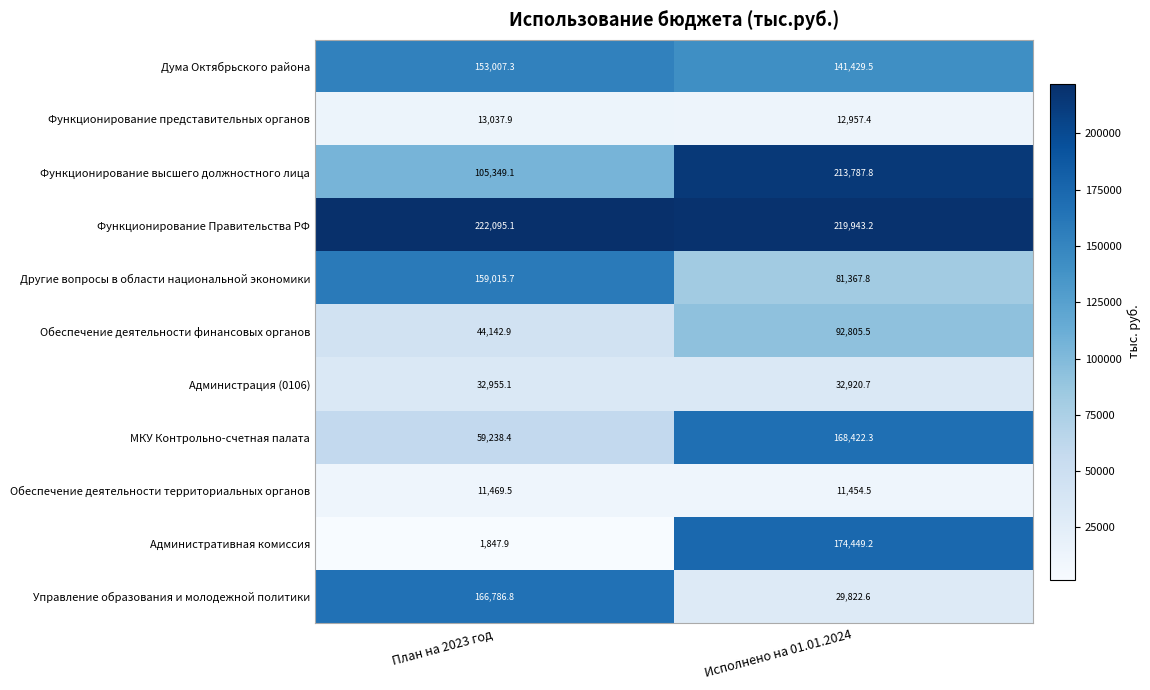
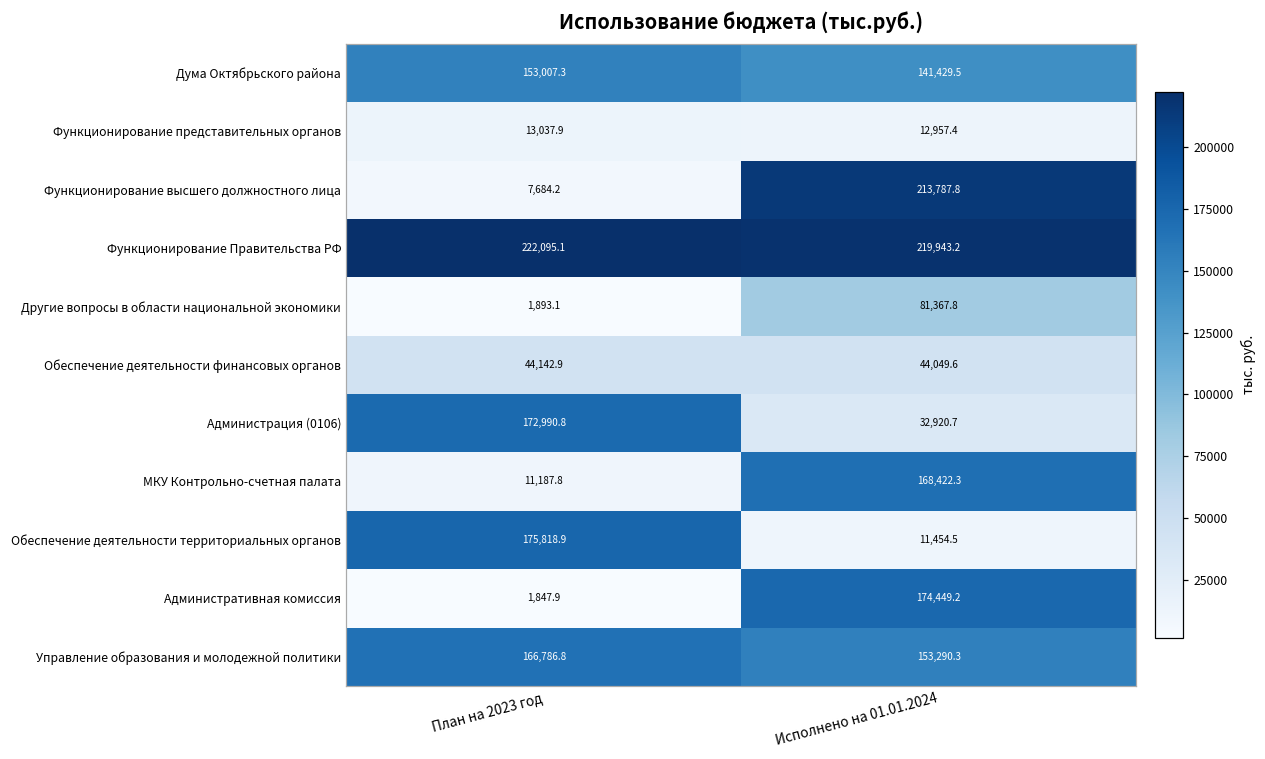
  {
    "Дума Октябрьского района": {
      "План на 2023 год": "153,007.3",
      "Исполнено на 01.01.2024": "141,429.5"
    },
    "Функционирование представительных органов": {
      "План на 2023 год": "13,037.9",
      "Исполнено на 01.01.2024": "12,957.4"
    },
    "Функционирование высшего должностного лица": {
-     "План на 2023 год": "105,349.1",
+     "План на 2023 год": "7,684.2",
      "Исполнено на 01.01.2024": "213,787.8"
    },
    "Функционирование Правительства РФ": {
      "План на 2023 год": "222,095.1",
      "Исполнено на 01.01.2024": "219,943.2"
    },
    "Другие вопросы в области национальной экономики": {
-     "План на 2023 год": "159,015.7",
+     "План на 2023 год": "1,893.1",
      "Исполнено на 01.01.2024": "81,367.8"
    },
    "Обеспечение деятельности финансовых органов": {
      "План на 2023 год": "44,142.9",
-     "Исполнено на 01.01.2024": "92,805.5"
+     "Исполнено на 01.01.2024": "44,049.6"
    },
    "Администрация (0106)": {
-     "План на 2023 год": "32,955.1",
+     "План на 2023 год": "172,990.8",
      "Исполнено на 01.01.2024": "32,920.7"
    },
    "МКУ Контрольно-счетная палата": {
-     "План на 2023 год": "59,238.4",
+     "План на 2023 год": "11,187.8",
      "Исполнено на 01.01.2024": "168,422.3"
    },
    "Обеспечение деятельности территориальных органов": {
-     "План на 2023 год": "11,469.5",
+     "План на 2023 год": "175,818.9",
      "Исполнено на 01.01.2024": "11,454.5"
    },
    "Административная комиссия": {
      "План на 2023 год": "1,847.9",
      "Исполнено на 01.01.2024": "174,449.2"
    },
    "Управление образования и молодежной политики": {
      "План на 2023 год": "166,786.8",
-     "Исполнено на 01.01.2024": "29,822.6"
+     "Исполнено на 01.01.2024": "153,290.3"
    }
  }
